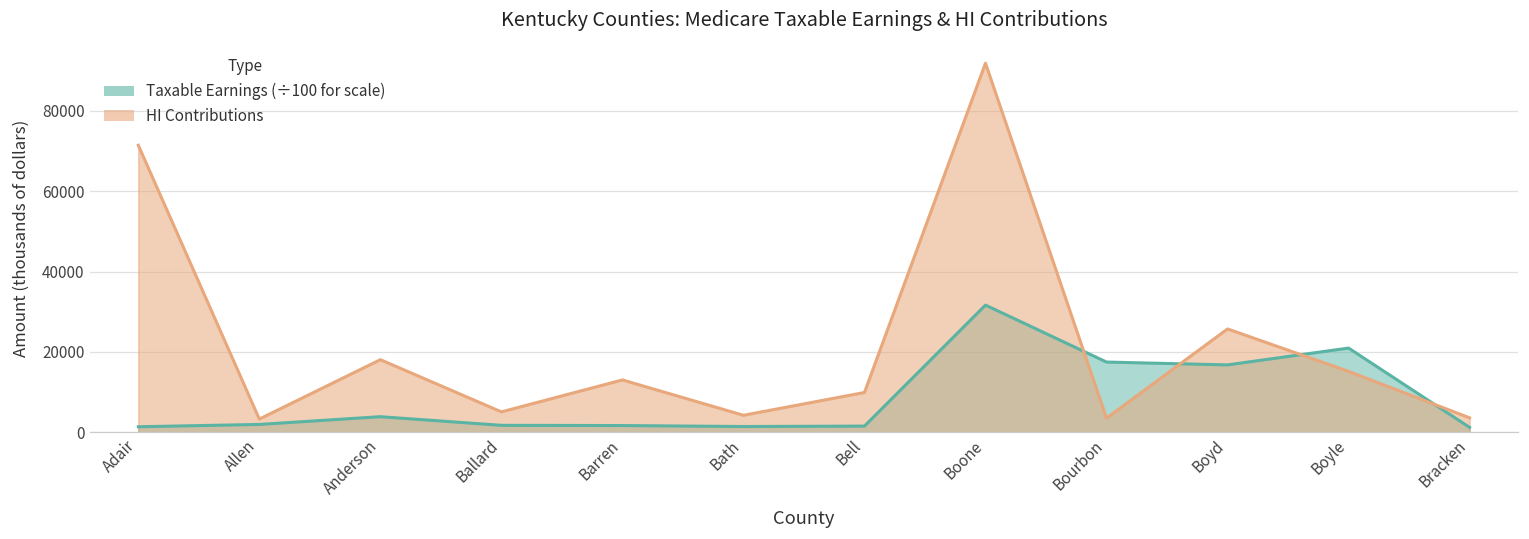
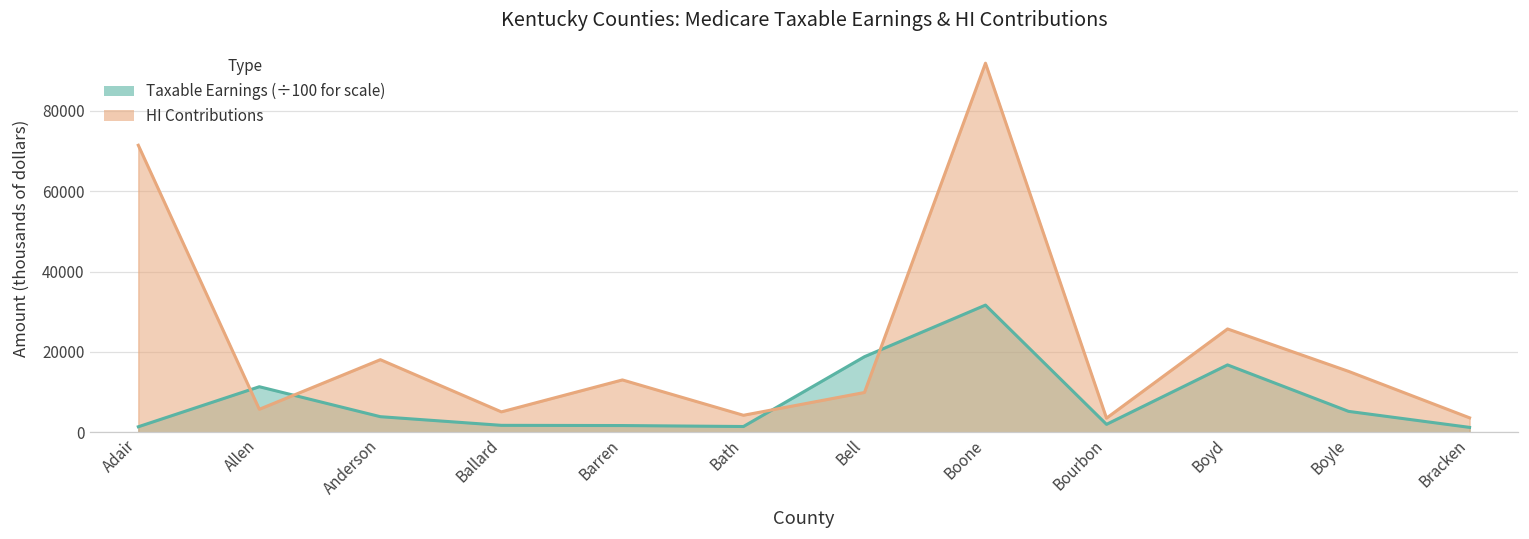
  {
    "Taxable Earnings (÷100 for scale)": {
      "Adair": 1000,
-     "Allen": 2000,
+     "Allen": 11000,
      "Anderson": 4000,
      "Ballard": 2000,
      "Barren": 2000,
      "Bath": 1000,
-     "Bell": 2000,
+     "Bell": 19000,
      "Boone": 32000,
-     "Bourbon": 17000,
+     "Bourbon": 2000,
      "Boyd": 17000,
-     "Boyle": 21000,
+     "Boyle": 5000,
      "Bracken": 1000
    },
    "HI Contributions": {
      "Adair": 71000,
-     "Allen": 3000,
+     "Allen": 6000,
      "Anderson": 18000,
      "Ballard": 5000,
      "Barren": 13000,
      "Bath": 4000,
      "Bell": 10000,
      "Boone": 92000,
      "Bourbon": 4000,
      "Boyd": 26000,
      "Boyle": 15000,
      "Bracken": 4000
    }
  }
